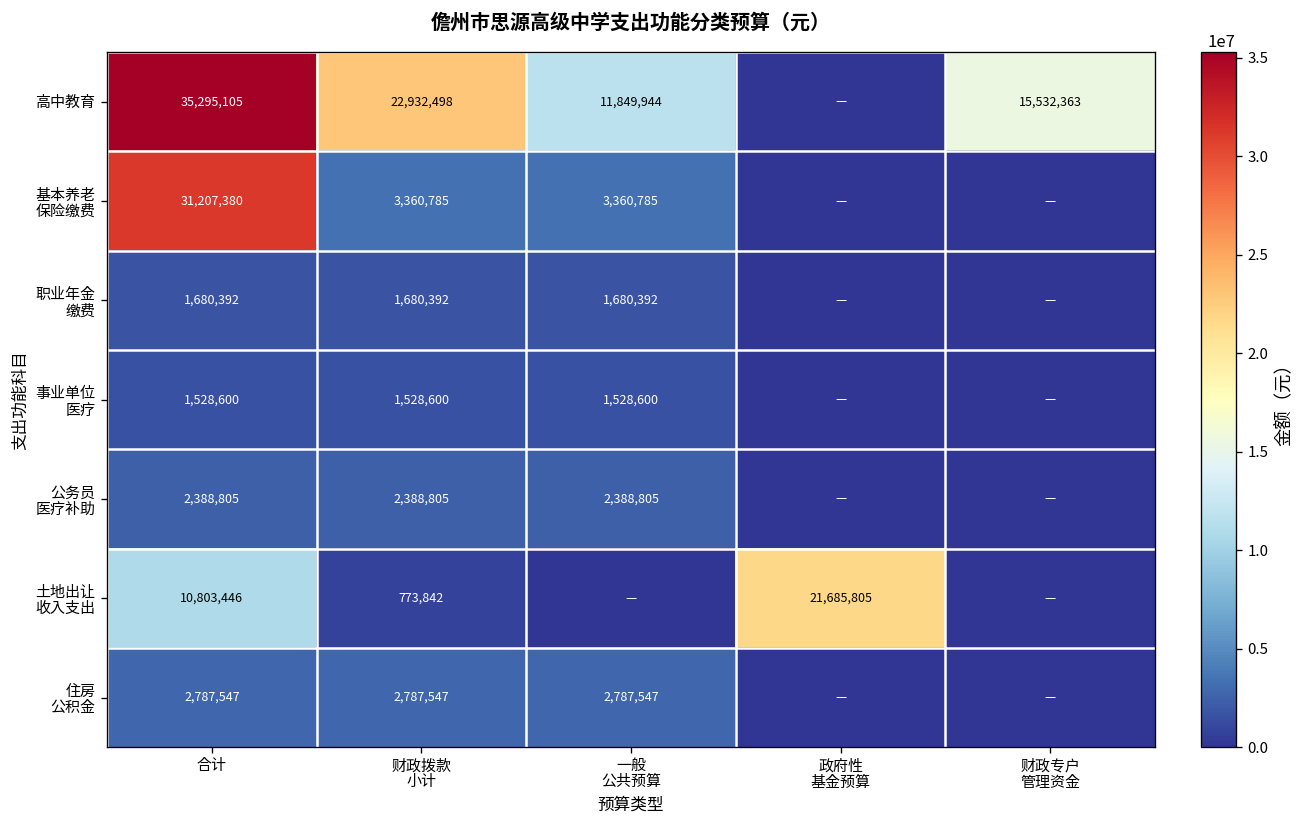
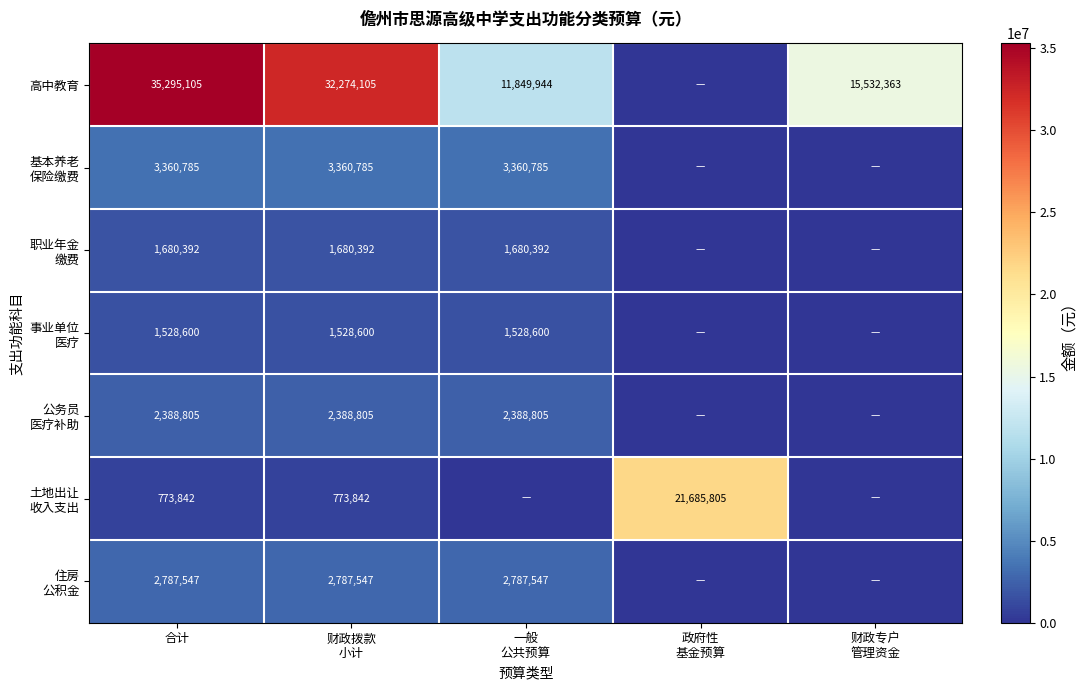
  {
    "高中教育": {
      "合计": "35,295,105",
-     "财政拨款 小计": "22,932,498",
+     "财政拨款 小计": "32,274,105",
      "一般 公共预算": "11,849,944",
      "财政专户 管理资金": "15,532,363"
    },
    "基本养老 保险缴费": {
-     "合计": "31,207,380",
+     "合计": "3,360,785",
      "财政拨款 小计": "3,360,785",
      "一般 公共预算": "3,360,785"
    },
    "职业年金 缴费": {
      "合计": "1,680,392",
      "财政拨款 小计": "1,680,392",
      "一般 公共预算": "1,680,392"
    },
    "事业单位 医疗": {
      "合计": "1,528,600",
      "财政拨款 小计": "1,528,600",
      "一般 公共预算": "1,528,600"
    },
    "公务员 医疗补助": {
      "合计": "2,388,805",
      "财政拨款 小计": "2,388,805",
      "一般 公共预算": "2,388,805"
    },
    "土地出让 收入支出": {
-     "合计": "10,803,446",
+     "合计": "773,842",
      "财政拨款 小计": "773,842",
      "政府性 基金预算": "21,685,805"
    },
    "住房 公积金": {
      "合计": "2,787,547",
      "财政拨款 小计": "2,787,547",
      "一般 公共预算": "2,787,547"
    }
  }
